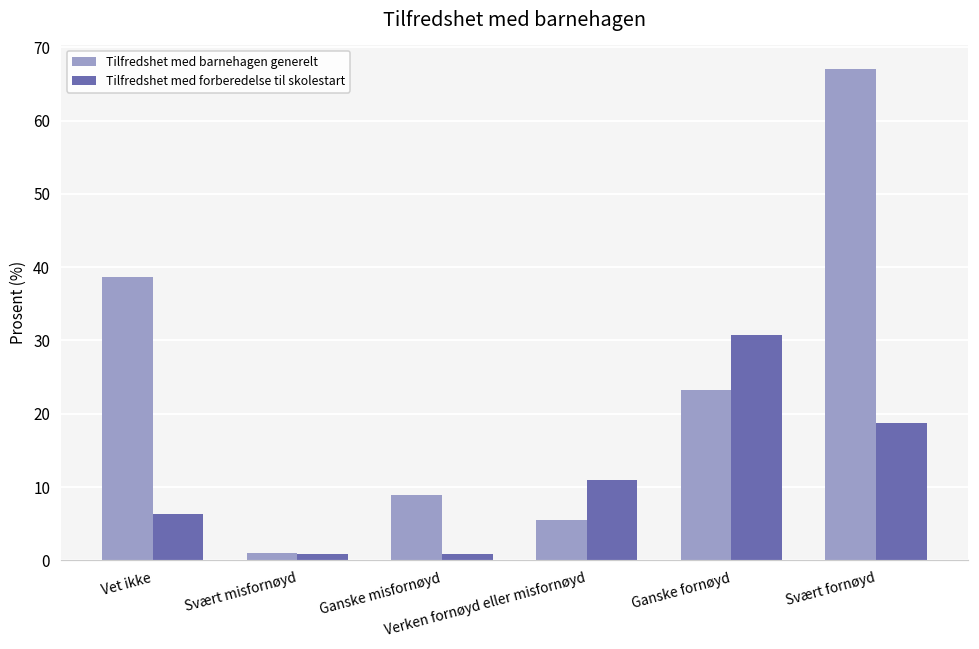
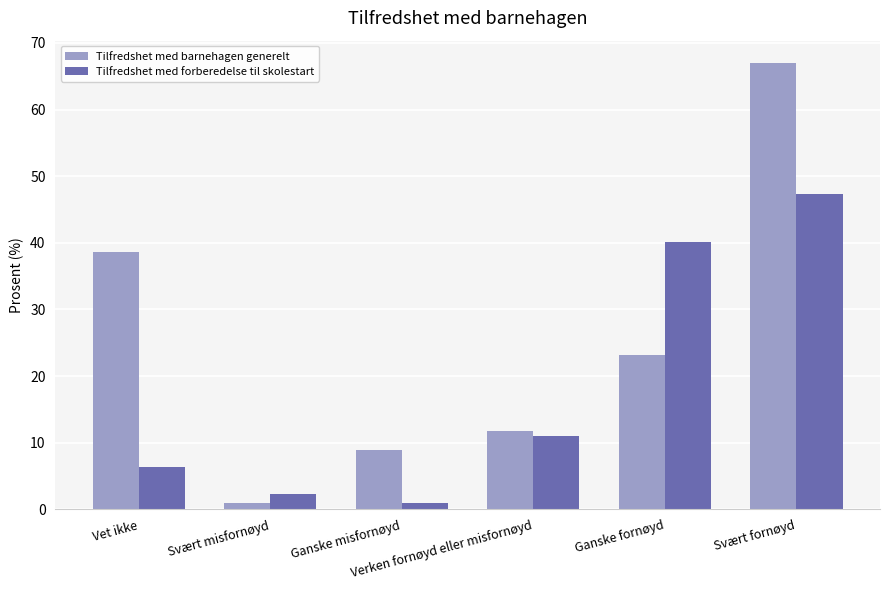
  {
    "Tilfredshet med barnehagen generelt": {
      "Vet ikke": 39,
      "Svært misfornøyd": 1,
      "Ganske misfornøyd": 9,
-     "Verken fornøyd eller misfornøyd": 6,
+     "Verken fornøyd eller misfornøyd": 12,
      "Ganske fornøyd": 23,
      "Svært fornøyd": 67
    },
    "Tilfredshet med forberedelse til skolestart": {
      "Vet ikke": 6,
-     "Svært misfornøyd": 1,
+     "Svært misfornøyd": 2,
      "Ganske misfornøyd": 1,
      "Verken fornøyd eller misfornøyd": 11,
-     "Ganske fornøyd": 31,
-     "Svært fornøyd": 19
+     "Ganske fornøyd": 40,
+     "Svært fornøyd": 47
    }
  }
